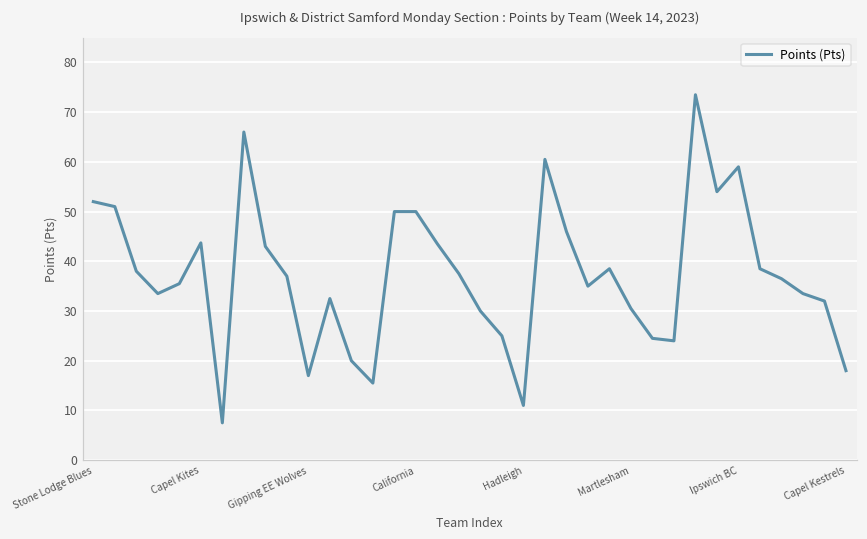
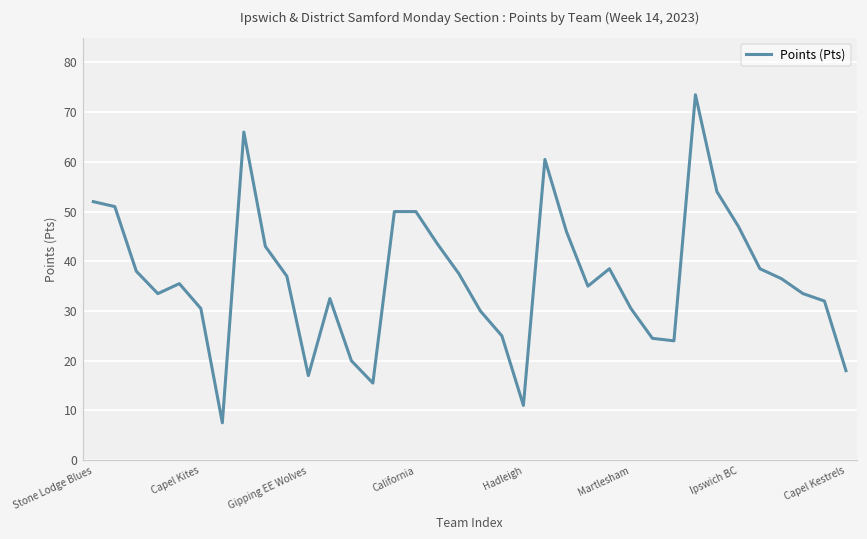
  {
    "Stone Lodge Blues": 52,
-   "Capel Kites": 44,
+   "Capel Kites": 31,
    "Gipping EE Wolves": 17,
    "California": 50,
    "Hadleigh": 11,
    "Martlesham": 31,
-   "Ipswich BC": 59,
+   "Ipswich BC": 47,
    "Capel Kestrels": 18
  }
